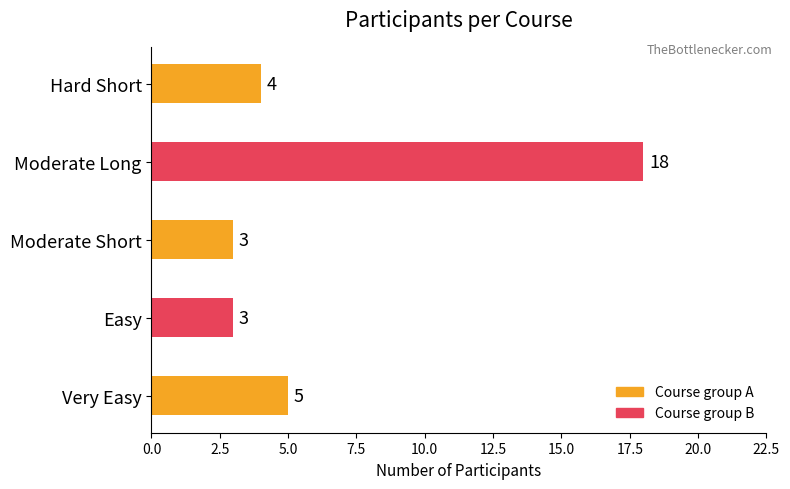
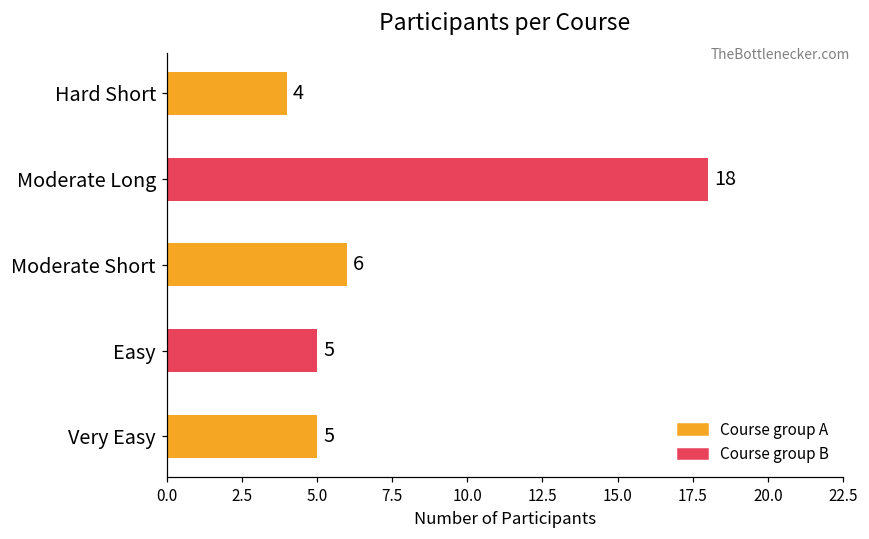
  {
    "Hard Short": 4,
    "Moderate Long": 18,
-   "Moderate Short": 3,
-   "Easy": 3,
+   "Moderate Short": 6,
+   "Easy": 5,
    "Very Easy": 5
  }
